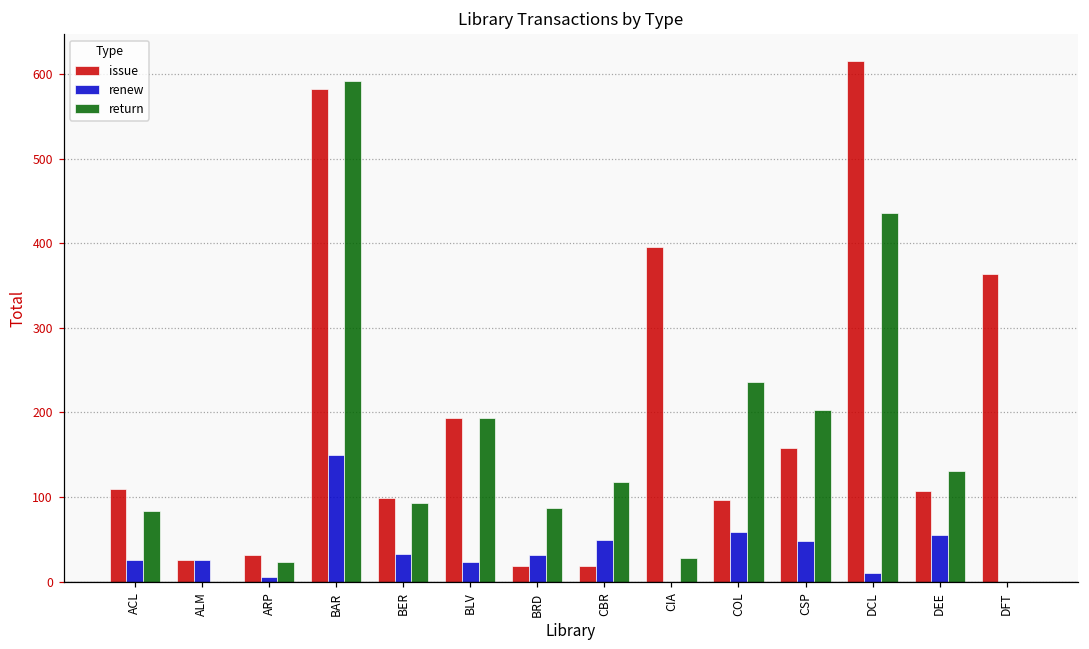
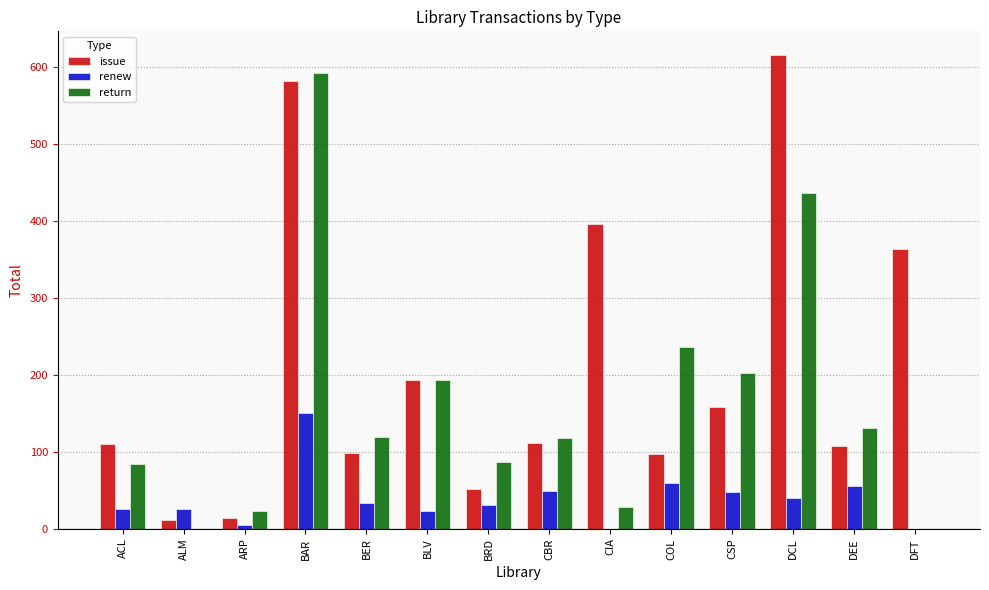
  {
    "issue": {
      "ACL": 110,
-     "ALM": 30,
-     "ARP": 30,
+     "ALM": 10,
+     "ARP": 10,
      "BAR": 580,
      "BER": 100,
      "BLV": 190,
-     "BRD": 20,
-     "CBR": 20,
+     "BRD": 50,
+     "CBR": 110,
      "CIA": 400,
      "COL": 100,
      "CSP": 160,
      "DCL": 620,
      "DEE": 110,
      "DFT": 360
    },
    "renew": {
      "ACL": 30,
      "ALM": 30,
      "ARP": 10,
      "BAR": 150,
      "BER": 30,
      "BLV": 20,
      "BRD": 30,
      "CBR": 50,
      "CIA": 0,
      "COL": 60,
      "CSP": 50,
-     "DCL": 10,
+     "DCL": 40,
      "DEE": 60,
      "DFT": 0
    },
    "return": {
      "ACL": 80,
      "ALM": 0,
      "ARP": 20,
      "BAR": 590,
-     "BER": 90,
+     "BER": 120,
      "BLV": 190,
      "BRD": 90,
      "CBR": 120,
      "CIA": 30,
      "COL": 240,
      "CSP": 200,
      "DCL": 440,
      "DEE": 130,
      "DFT": 0
    }
  }
